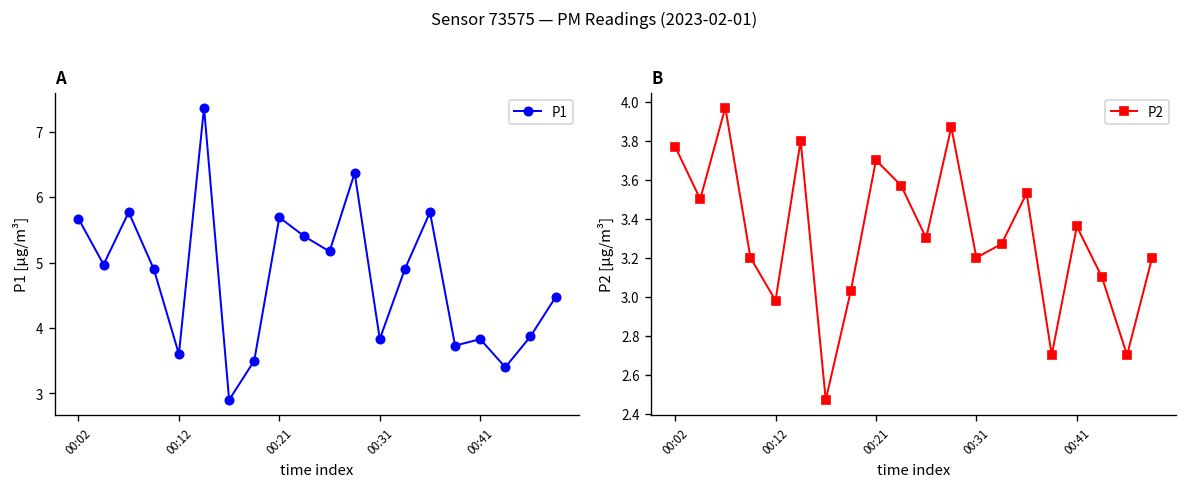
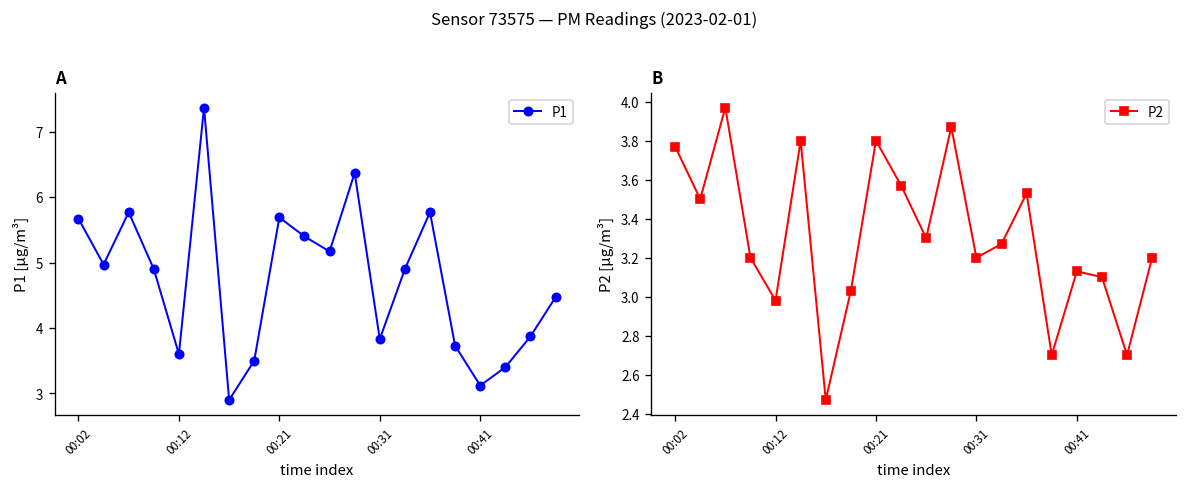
  {
    "A": {
      "00:02": 5.7,
      "00:12": 3.6,
      "00:21": 5.7,
      "00:31": 3.8,
-     "00:41": 3.8
+     "00:41": 3.1
    },
    "B": {
      "00:02": 3.77,
      "00:12": 2.98,
-     "00:21": 3.7,
+     "00:21": 3.8,
      "00:31": 3.20,
-     "00:41": 3.36
+     "00:41": 3.13
    }
  }
